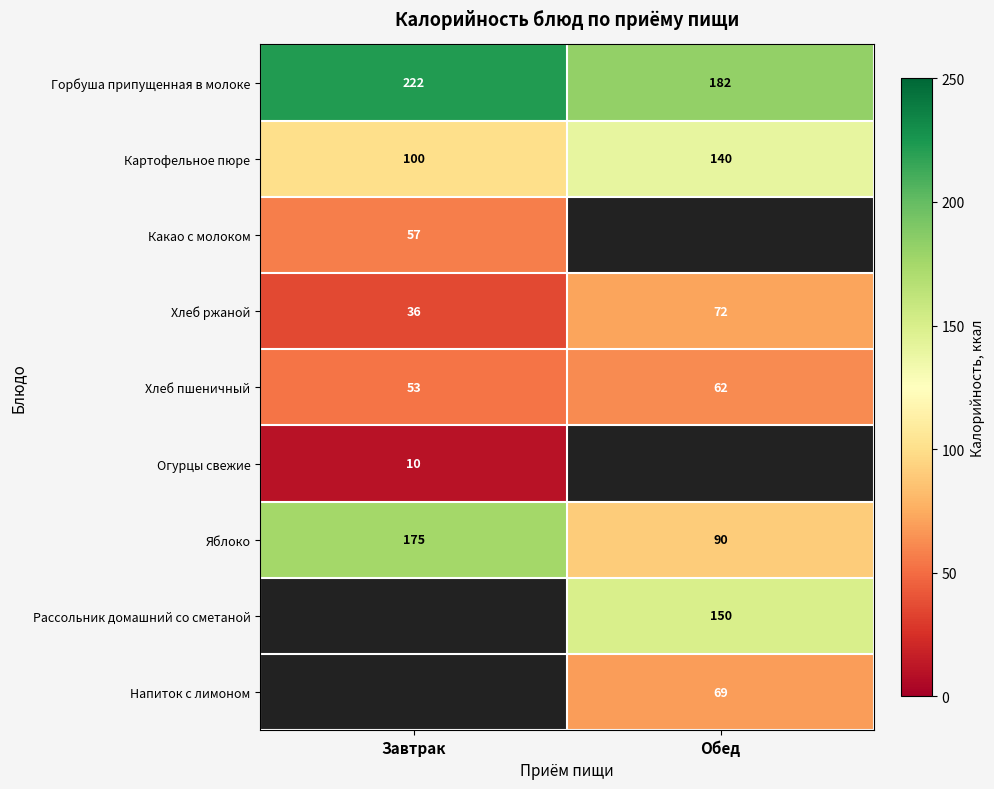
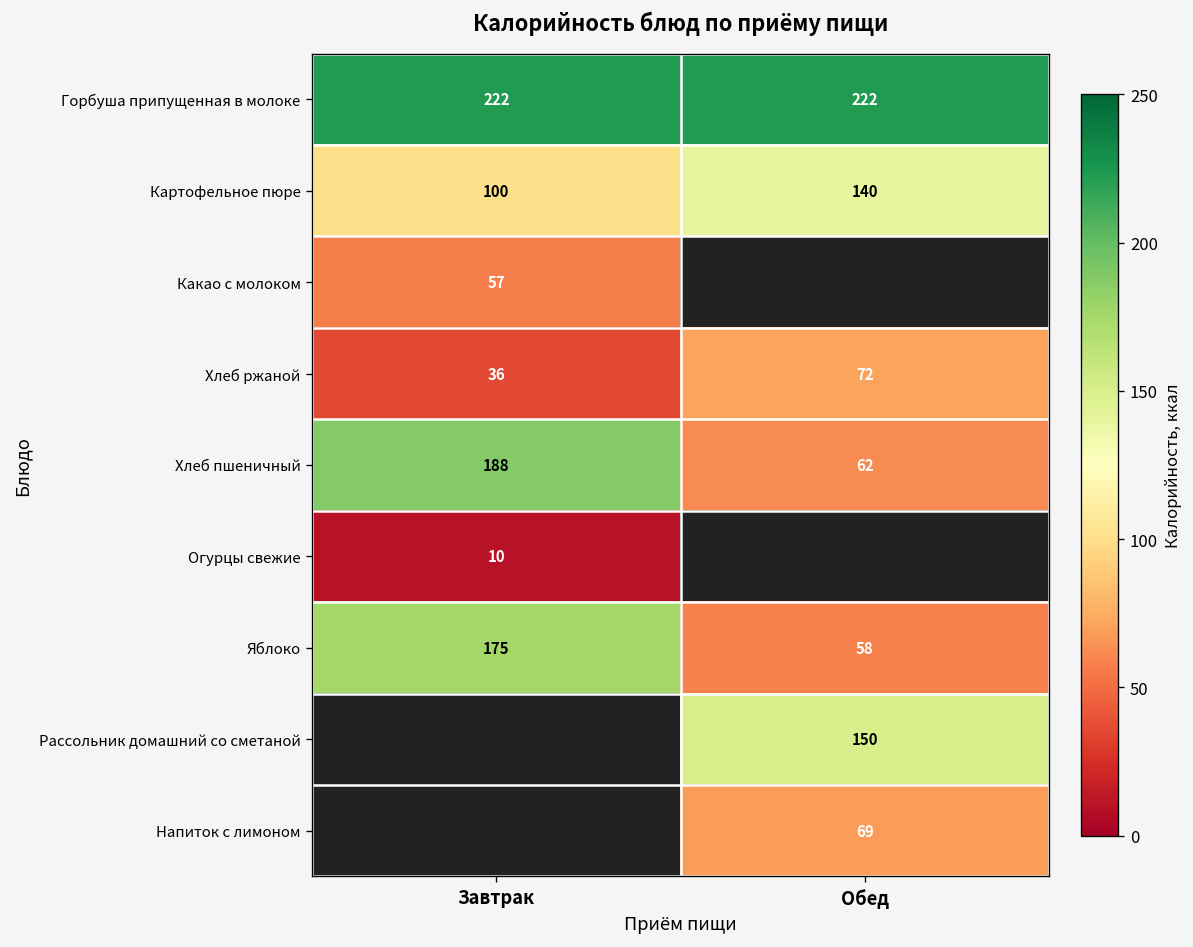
  {
    "Горбуша припущенная в молоке": {
      "Завтрак": 222,
-     "Обед": 182
+     "Обед": 222
    },
    "Картофельное пюре": {
      "Завтрак": 100,
      "Обед": 140
    },
    "Какао с молоком": {
      "Завтрак": 57
    },
    "Хлеб ржаной": {
      "Завтрак": 36,
      "Обед": 72
    },
    "Хлеб пшеничный": {
-     "Завтрак": 53,
+     "Завтрак": 188,
      "Обед": 62
    },
    "Огурцы свежие": {
      "Завтрак": 10
    },
    "Яблоко": {
      "Завтрак": 175,
-     "Обед": 90
+     "Обед": 58
    },
    "Рассольник домашний со сметаной": {
      "Обед": 150
    },
    "Напиток с лимоном": {
      "Обед": 69
    }
  }
